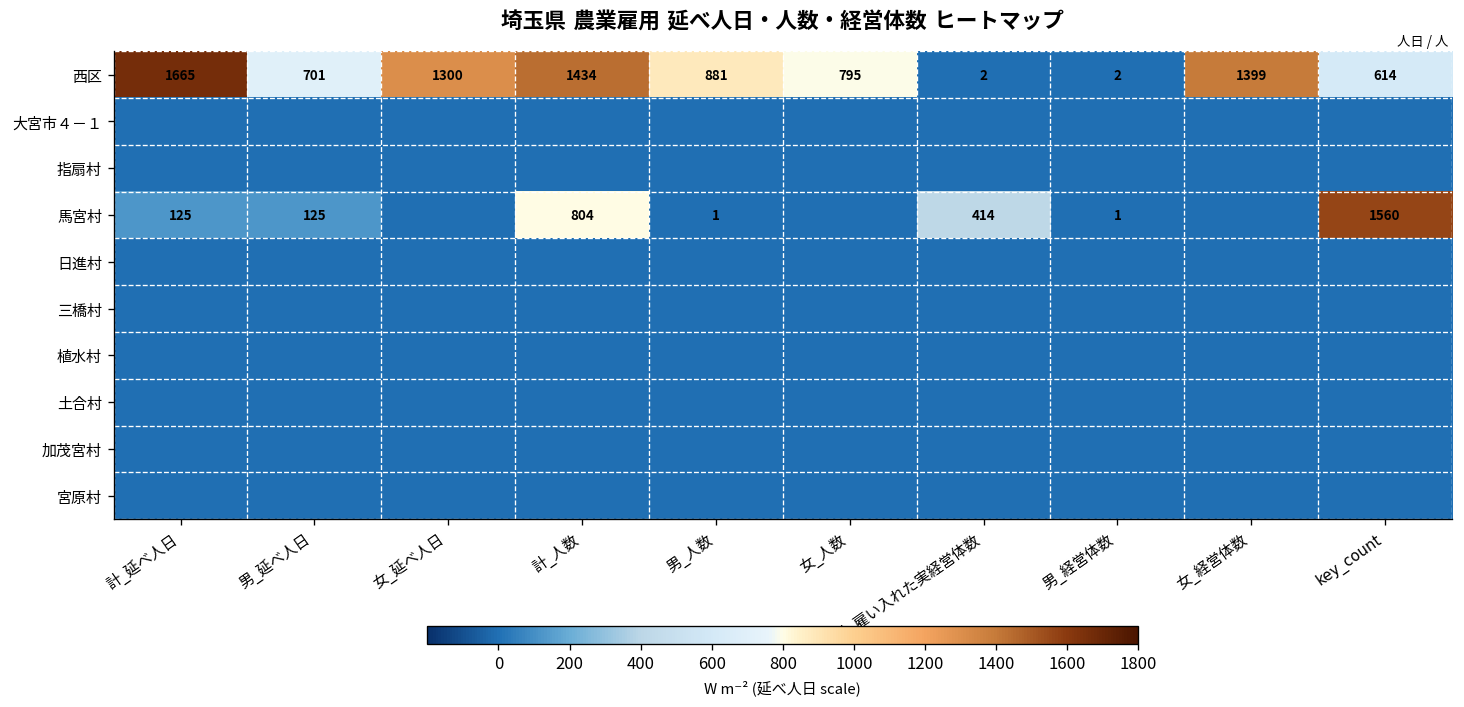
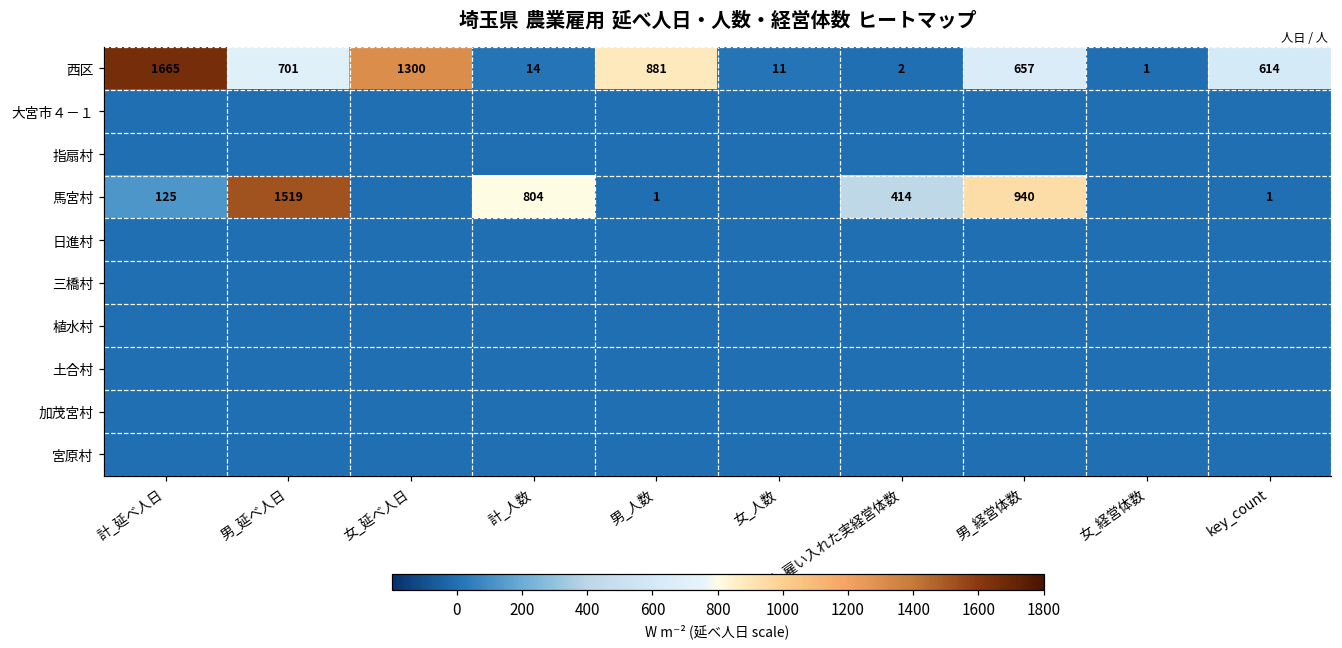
  {
    "西区": {
      "計_延べ人日": 1665,
      "男_延べ人日": 701,
      "女_延べ人日": 1300,
-     "計_人数": 1434,
+     "計_人数": 14,
      "男_人数": 881,
-     "女_人数": 795,
+     "女_人数": 11,
      "計_雇い入れた実経営体数": 2,
-     "男_経営体数": 2,
-     "女_経営体数": 1399,
+     "男_経営体数": 657,
+     "女_経営体数": 1,
      "key_count": 614
    },
    "馬宮村": {
      "計_延べ人日": 125,
-     "男_延べ人日": 125,
+     "男_延べ人日": 1519,
      "計_人数": 804,
      "男_人数": 1,
      "計_雇い入れた実経営体数": 414,
-     "男_経営体数": 1,
-     "key_count": 1560
+     "男_経営体数": 940,
+     "key_count": 1
    }
  }
